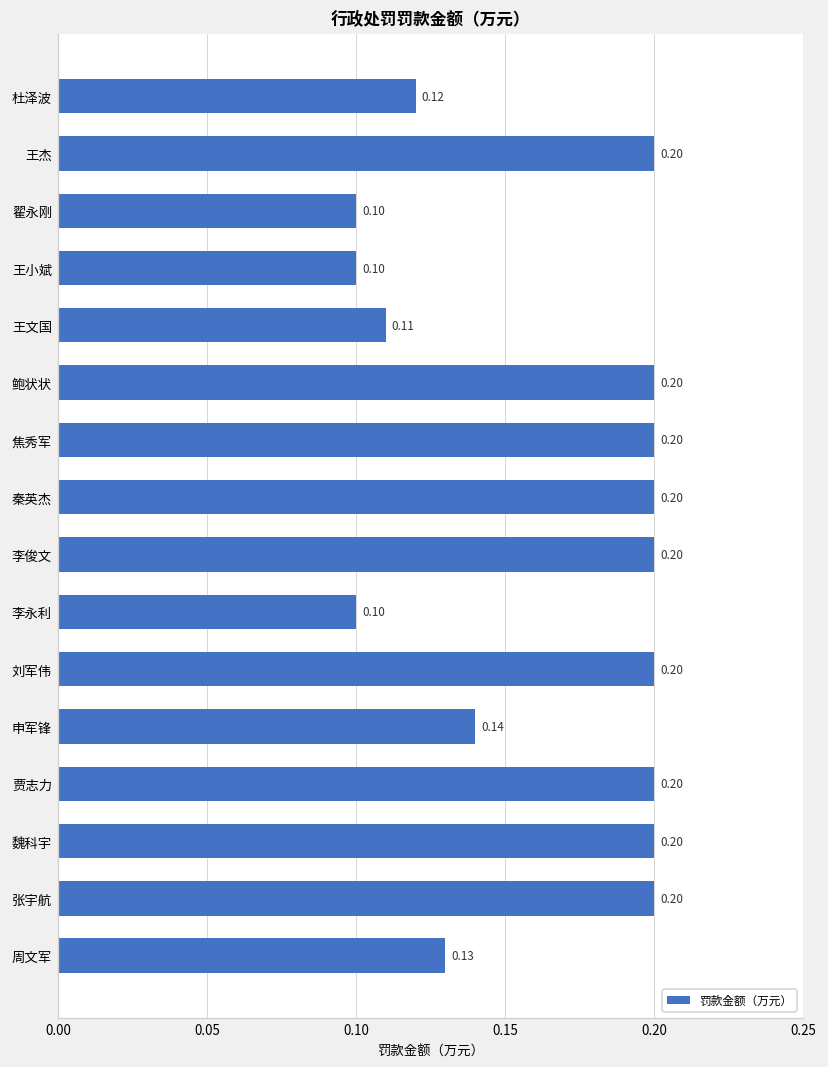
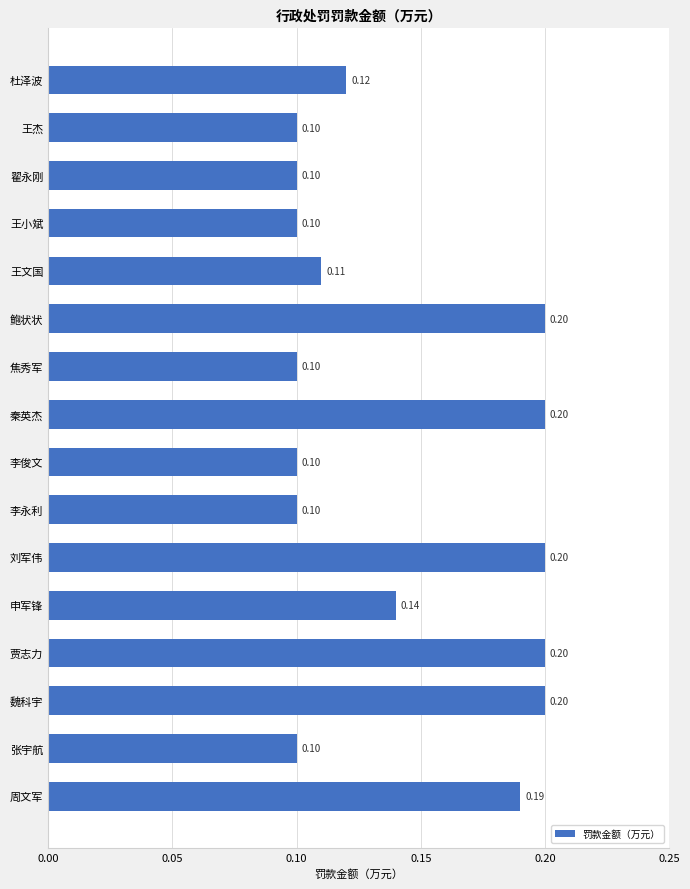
  {
    "杜泽波": 0.12,
-   "王杰": 0.20,
+   "王杰": 0.10,
    "翟永刚": 0.10,
    "王小斌": 0.10,
    "王文国": 0.11,
    "鲍状状": 0.20,
-   "焦秀军": 0.20,
+   "焦秀军": 0.10,
    "秦英杰": 0.20,
-   "李俊文": 0.20,
+   "李俊文": 0.10,
    "李永利": 0.10,
    "刘军伟": 0.20,
    "申军锋": 0.14,
    "贾志力": 0.20,
    "魏科宇": 0.20,
-   "张宇航": 0.20,
-   "周文军": 0.13
+   "张宇航": 0.10,
+   "周文军": 0.19
  }
